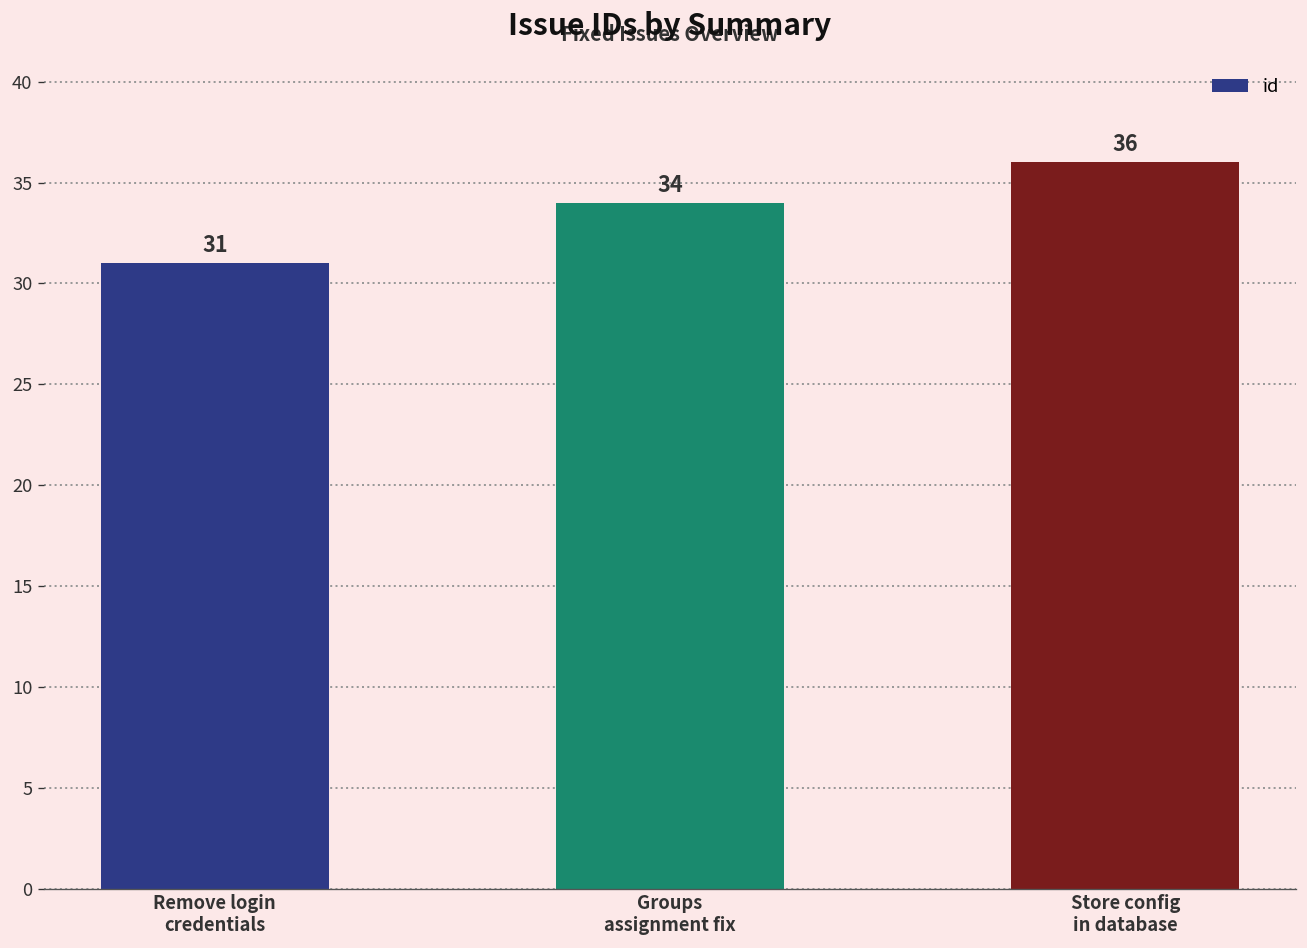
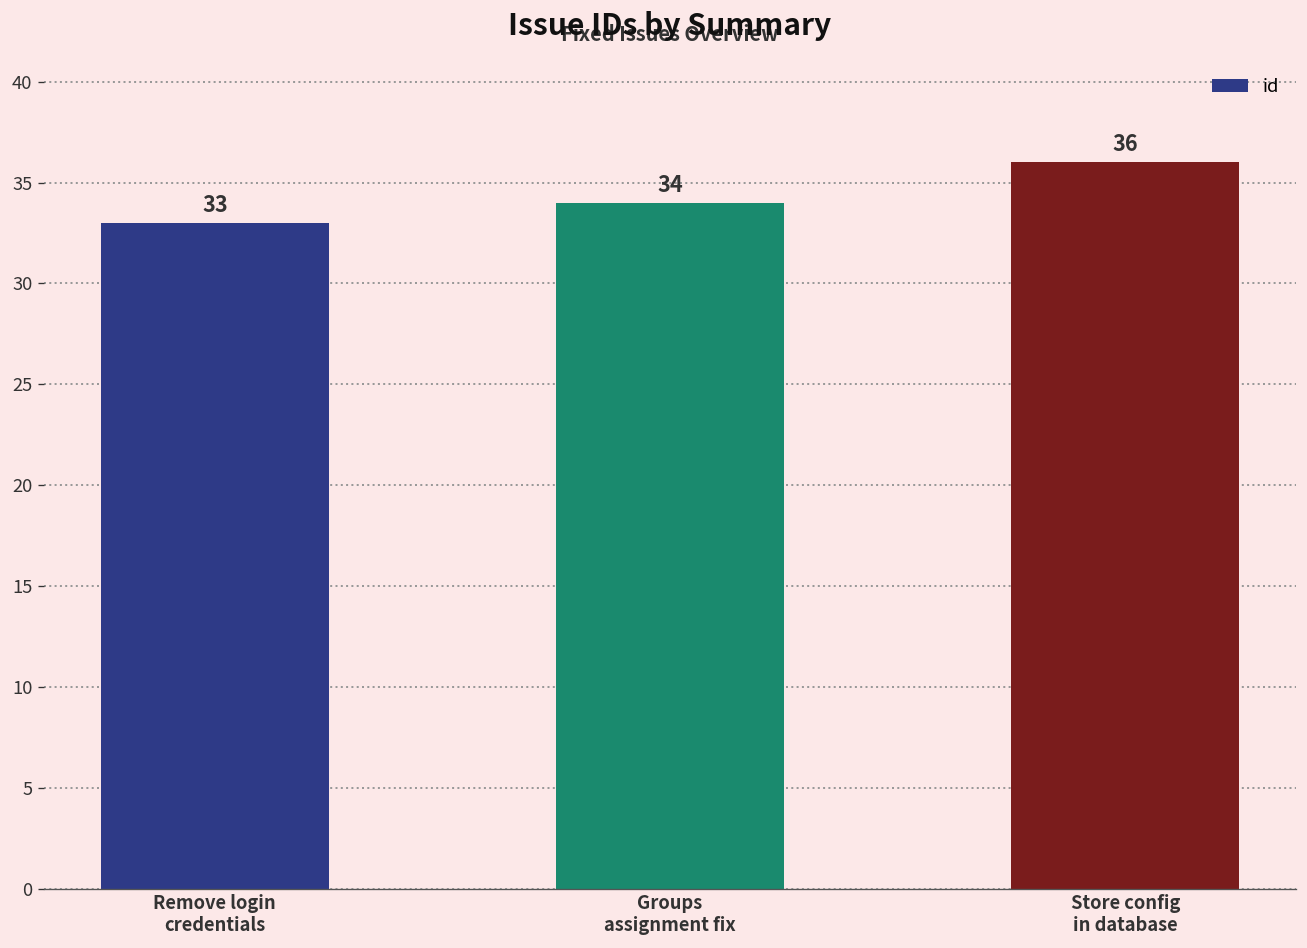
  {
-   "Remove login credentials": 31,
+   "Remove login credentials": 33,
    "Groups assignment fix": 34,
    "Store config in database": 36
  }
